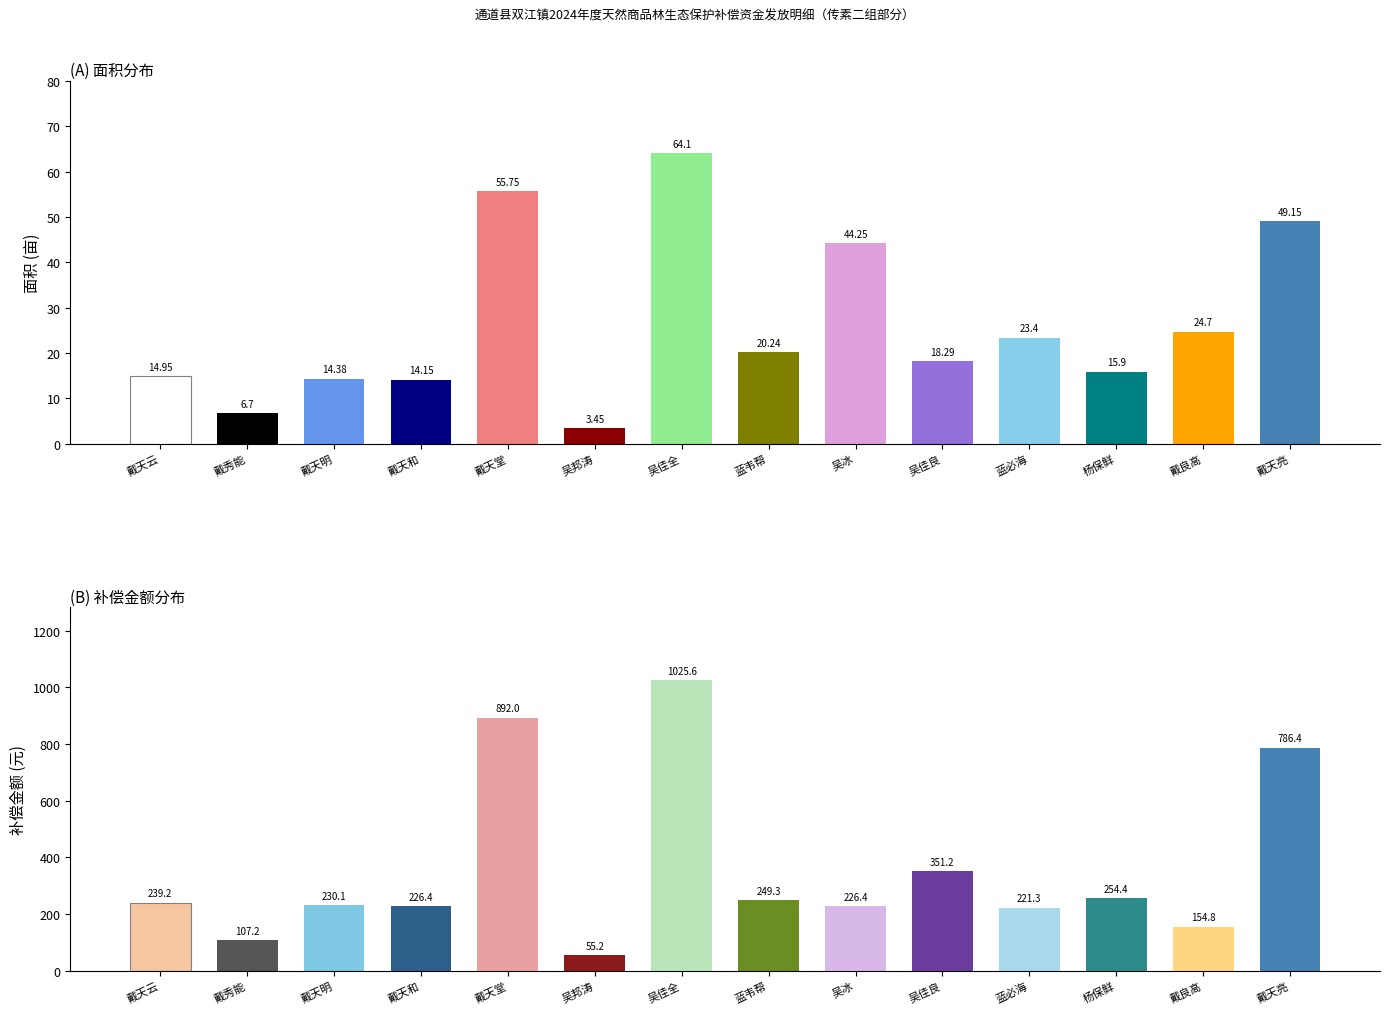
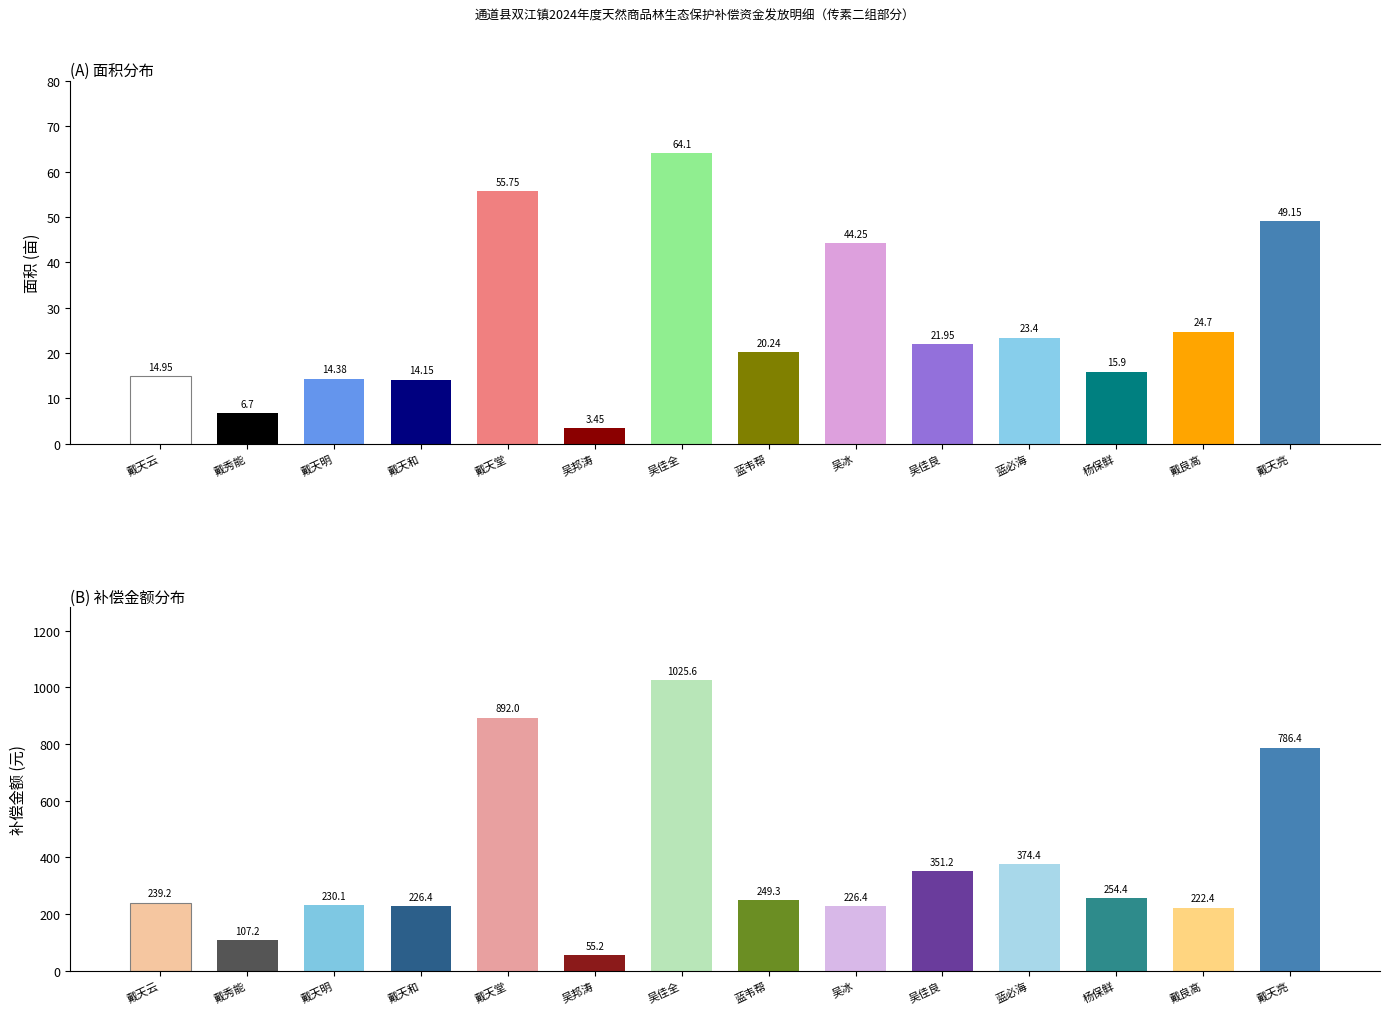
  {
    "(A) 面积分布": {
      "戴天云": 14.95,
      "戴秀能": 6.7,
      "戴天明": 14.38,
      "戴天和": 14.15,
      "戴天堂": 55.75,
      "吴邦涛": 3.45,
      "吴佳全": 64.1,
      "蓝韦帮": 20.24,
      "吴冰": 44.25,
-     "吴佳良": 18.29,
+     "吴佳良": 21.95,
      "蓝必海": 23.4,
      "杨保鲜": 15.9,
      "戴良高": 24.7,
      "戴天亮": 49.15
    },
    "(B) 补偿金额分布": {
      "戴天云": 239.2,
      "戴秀能": 107.2,
      "戴天明": 230.1,
      "戴天和": 226.4,
      "戴天堂": 892.0,
      "吴邦涛": 55.2,
      "吴佳全": 1025.6,
      "蓝韦帮": 249.3,
      "吴冰": 226.4,
      "吴佳良": 351.2,
-     "蓝必海": 221.3,
+     "蓝必海": 374.4,
      "杨保鲜": 254.4,
-     "戴良高": 154.8,
+     "戴良高": 222.4,
      "戴天亮": 786.4
    }
  }
